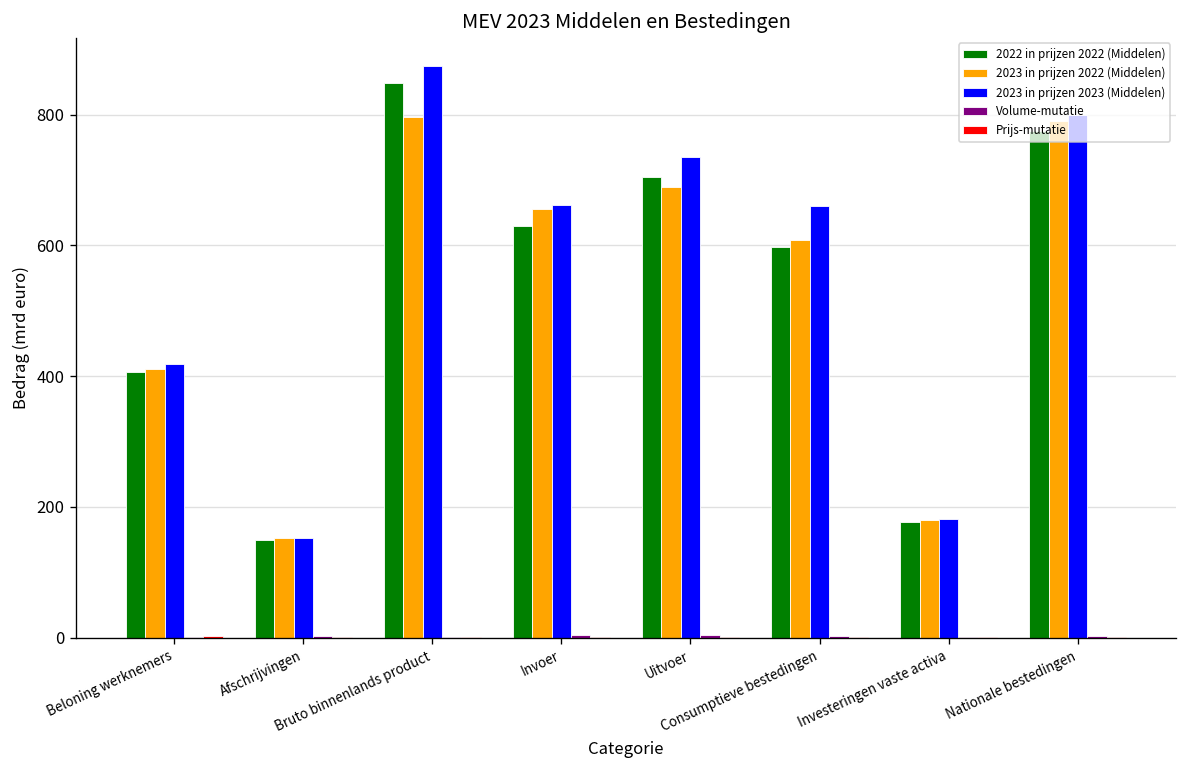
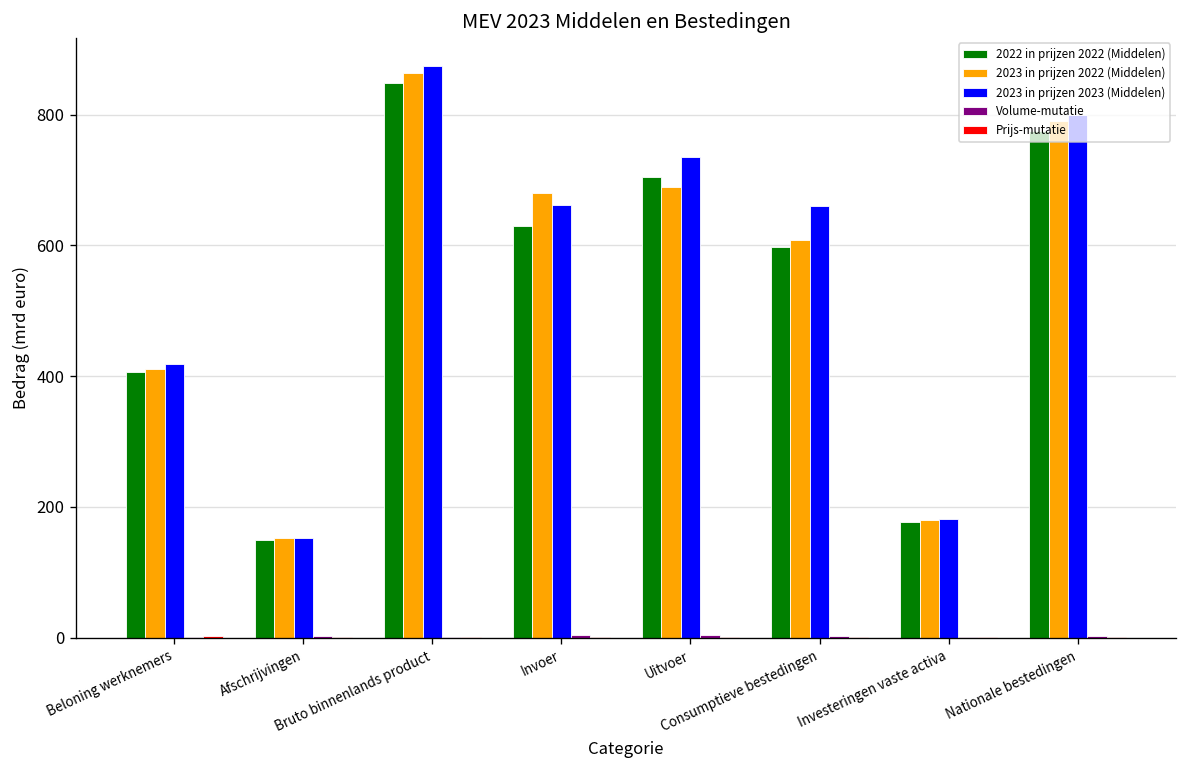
  {
    "2022 in prijzen 2022 (Middelen)": {
      "Beloning werknemers": 410,
      "Afschrijvingen": 150,
      "Bruto binnenlands product": 850,
      "Invoer": 630,
      "Uitvoer": 700,
      "Consumptieve bestedingen": 600,
      "Investeringen vaste activa": 180
    },
    "2023 in prijzen 2022 (Middelen)": {
      "Beloning werknemers": 410,
      "Afschrijvingen": 150,
-     "Bruto binnenlands product": 800,
-     "Invoer": 660,
+     "Bruto binnenlands product": 860,
+     "Invoer": 680,
      "Uitvoer": 690,
      "Consumptieve bestedingen": 610,
      "Investeringen vaste activa": 180
    },
    "2023 in prijzen 2023 (Middelen)": {
      "Beloning werknemers": 420,
      "Afschrijvingen": 150,
      "Bruto binnenlands product": 870,
      "Invoer": 660,
      "Uitvoer": 740,
      "Consumptieve bestedingen": 660,
      "Investeringen vaste activa": 180
    }
  }
